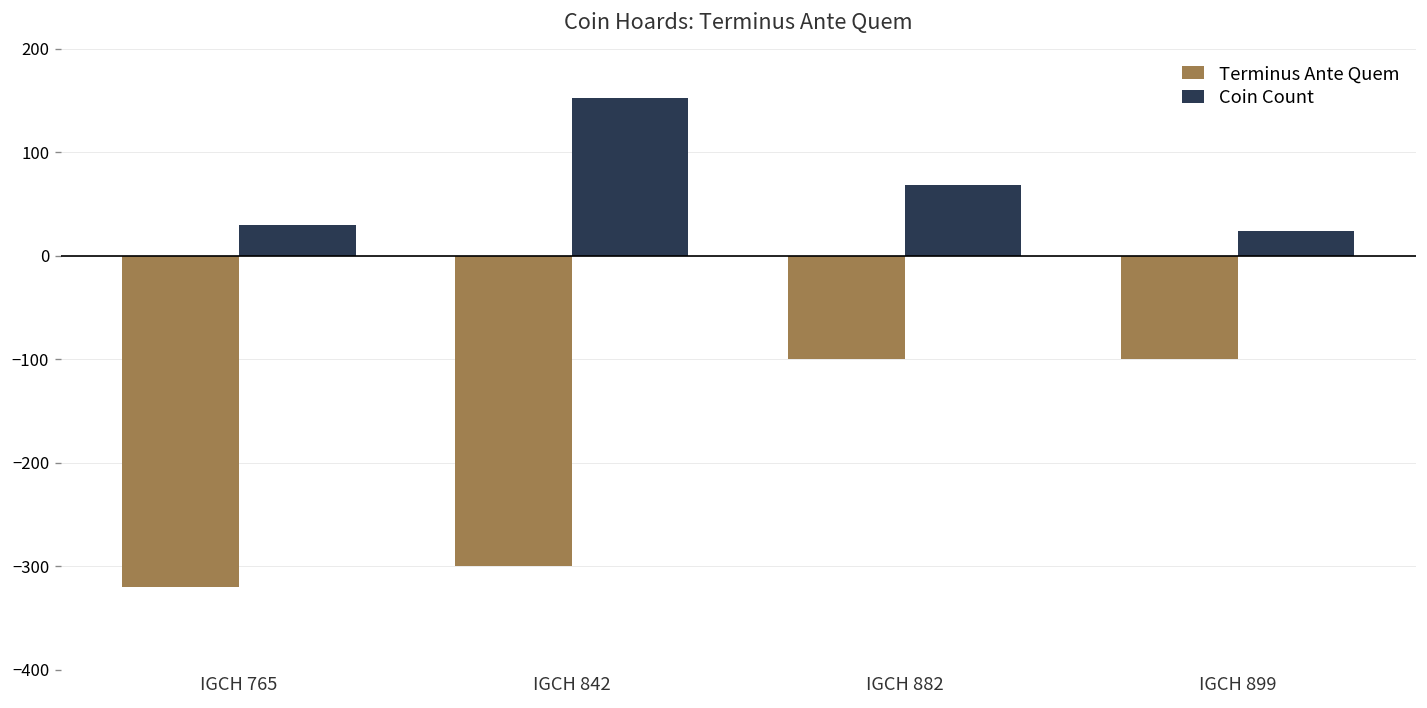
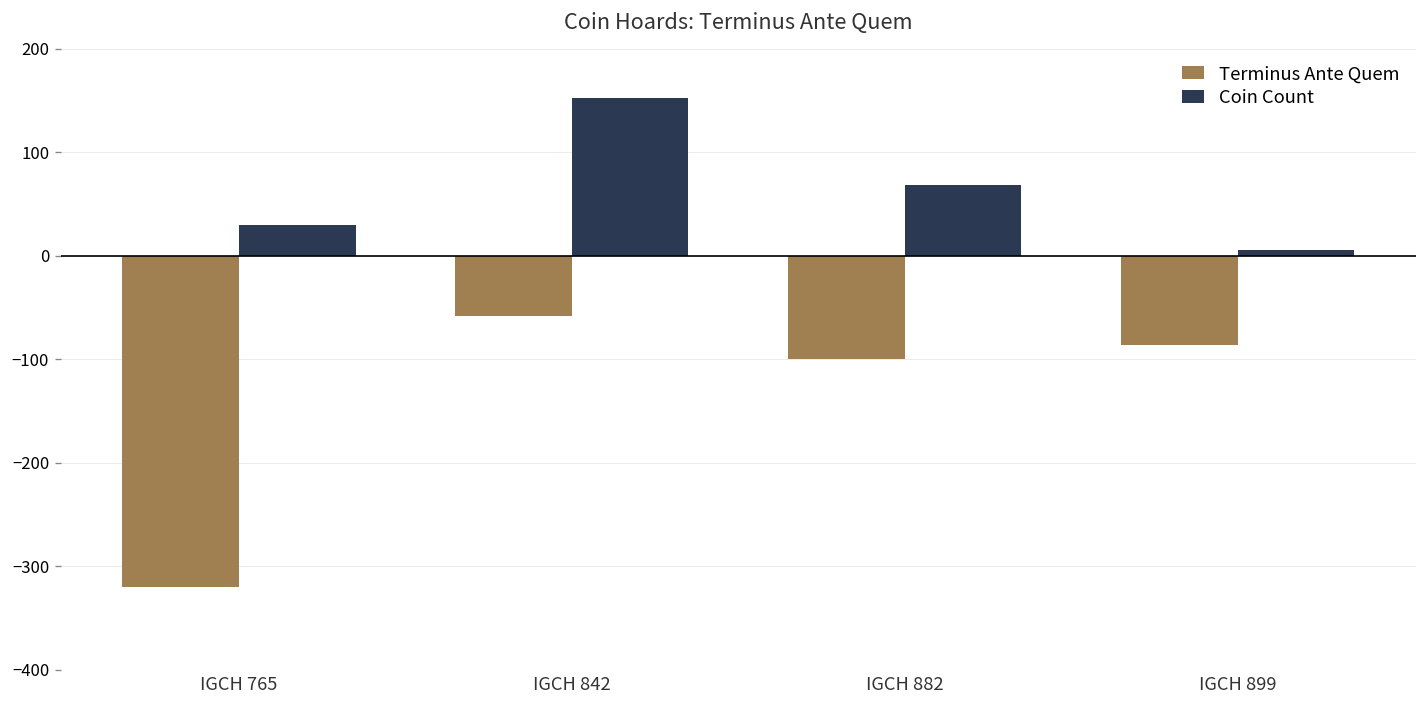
  {
    "Terminus Ante Quem": {
      "IGCH 765": -320,
-     "IGCH 842": -300,
+     "IGCH 842": -60,
      "IGCH 882": -100,
-     "IGCH 899": -100
+     "IGCH 899": -90
    },
    "Coin Count": {
      "IGCH 765": 30,
      "IGCH 842": 150,
      "IGCH 882": 70,
-     "IGCH 899": 20
+     "IGCH 899": 10
    }
  }
